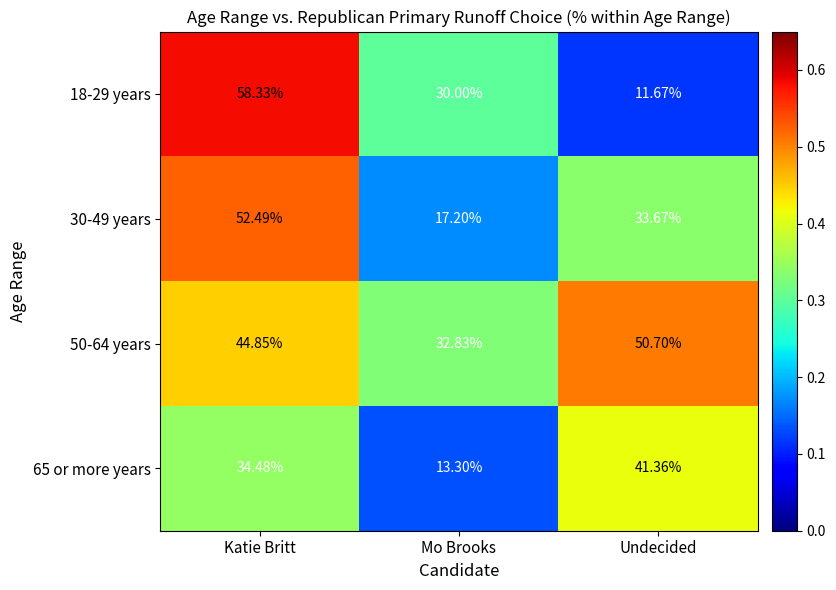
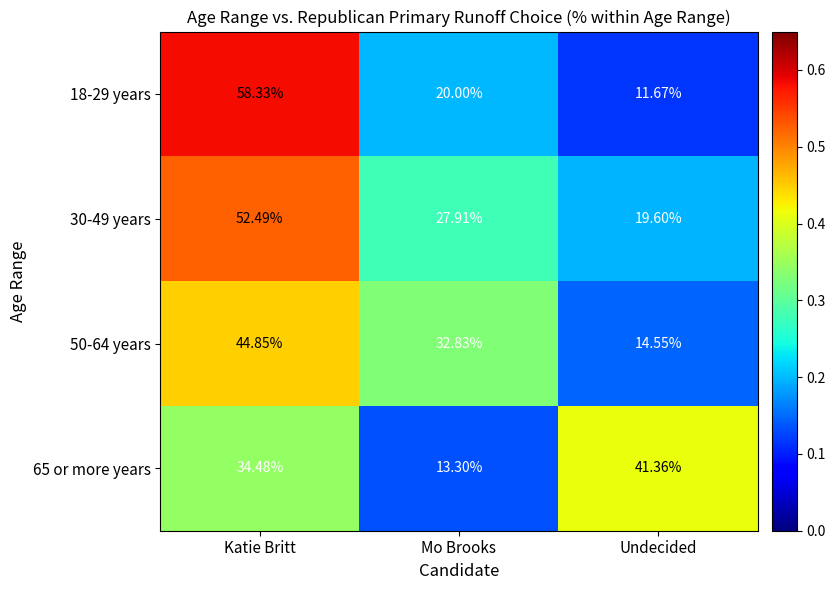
  {
    "18-29 years": {
      "Katie Britt": "58.33%",
-     "Mo Brooks": "30.00%",
+     "Mo Brooks": "20.00%",
      "Undecided": "11.67%"
    },
    "30-49 years": {
      "Katie Britt": "52.49%",
-     "Mo Brooks": "17.20%",
-     "Undecided": "33.67%"
+     "Mo Brooks": "27.91%",
+     "Undecided": "19.60%"
    },
    "50-64 years": {
      "Katie Britt": "44.85%",
      "Mo Brooks": "32.83%",
-     "Undecided": "50.70%"
+     "Undecided": "14.55%"
    },
    "65 or more years": {
      "Katie Britt": "34.48%",
      "Mo Brooks": "13.30%",
      "Undecided": "41.36%"
    }
  }
